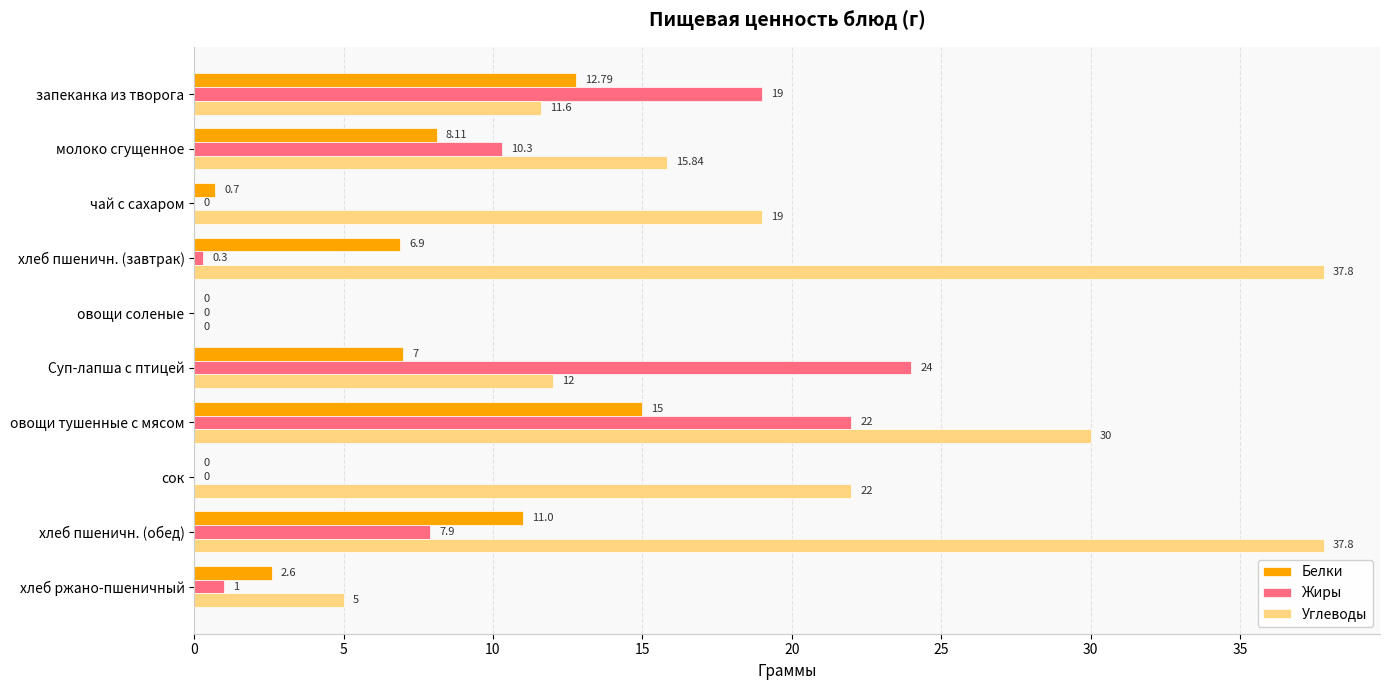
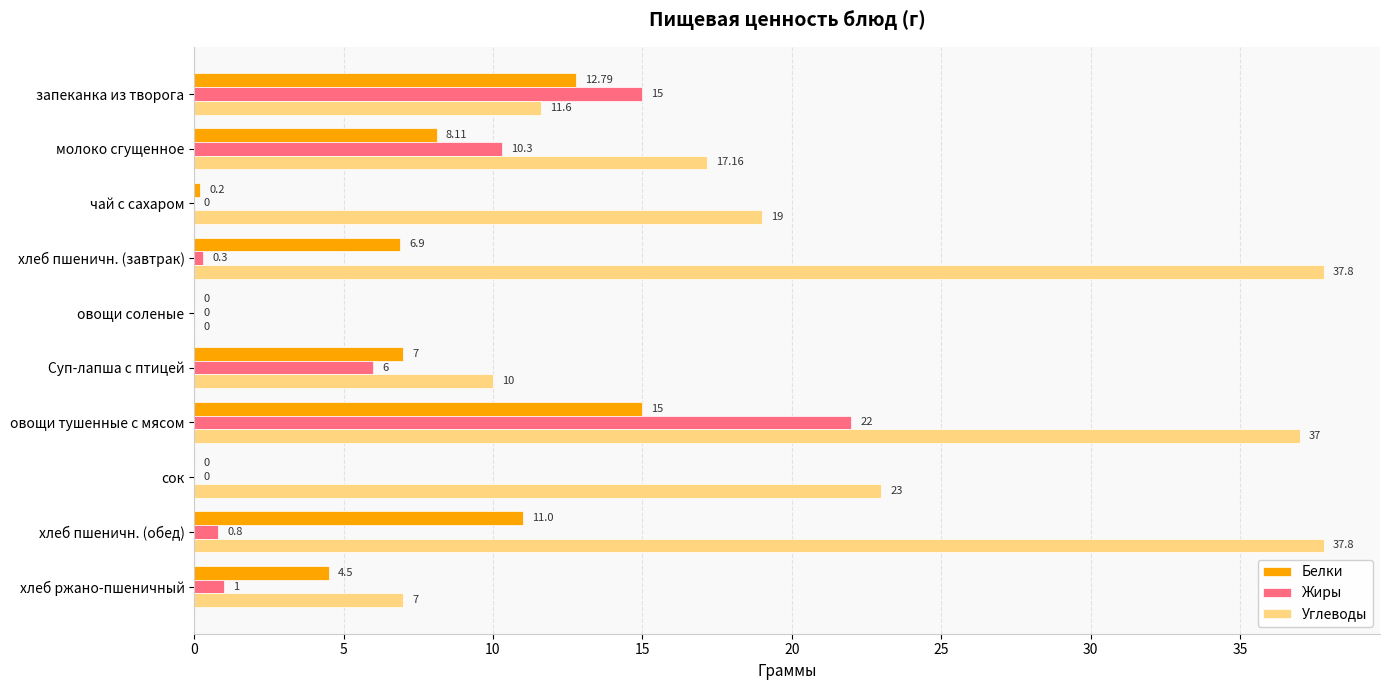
  {
    "Белки": {
      "запеканка из творога": 12.79,
      "молоко сгущенное": 8.11,
-     "чай с сахаром": 0.7,
+     "чай с сахаром": 0.2,
      "хлеб пшеничн. (завтрак)": 6.9,
      "овощи соленые": 0,
      "Суп-лапша с птицей": 7,
      "овощи тушенные с мясом": 15,
      "сок": 0,
      "хлеб пшеничн. (обед)": 11.0,
-     "хлеб ржано-пшеничный": 2.6
+     "хлеб ржано-пшеничный": 4.5
    },
    "Жиры": {
-     "запеканка из творога": 19,
+     "запеканка из творога": 15,
      "молоко сгущенное": 10.3,
      "чай с сахаром": 0,
      "хлеб пшеничн. (завтрак)": 0.3,
      "овощи соленые": 0,
-     "Суп-лапша с птицей": 24,
+     "Суп-лапша с птицей": 6,
      "овощи тушенные с мясом": 22,
      "сок": 0,
-     "хлеб пшеничн. (обед)": 7.9,
+     "хлеб пшеничн. (обед)": 0.8,
      "хлеб ржано-пшеничный": 1
    },
    "Углеводы": {
      "запеканка из творога": 11.6,
-     "молоко сгущенное": 15.84,
+     "молоко сгущенное": 17.16,
      "чай с сахаром": 19,
      "хлеб пшеничн. (завтрак)": 37.8,
      "овощи соленые": 0,
-     "Суп-лапша с птицей": 12,
-     "овощи тушенные с мясом": 30,
-     "сок": 22,
+     "Суп-лапша с птицей": 10,
+     "овощи тушенные с мясом": 37,
+     "сок": 23,
      "хлеб пшеничн. (обед)": 37.8,
-     "хлеб ржано-пшеничный": 5
+     "хлеб ржано-пшеничный": 7
    }
  }
